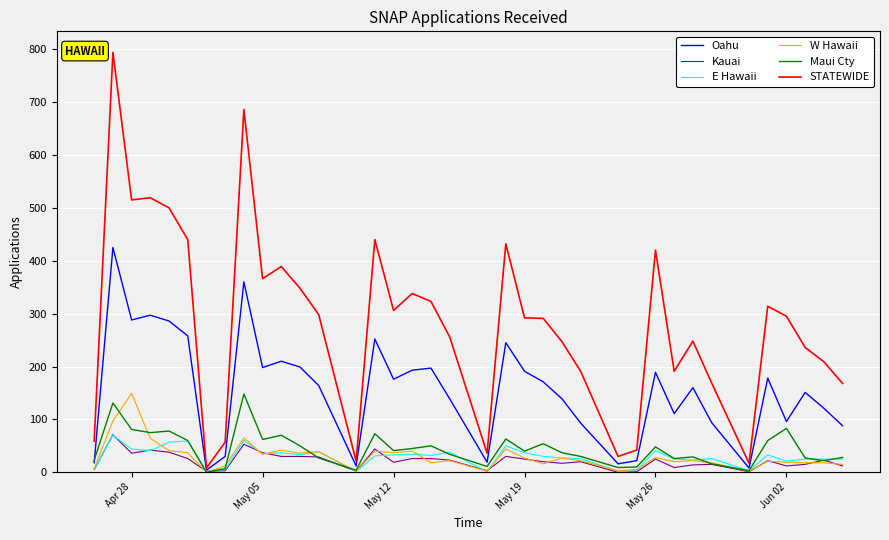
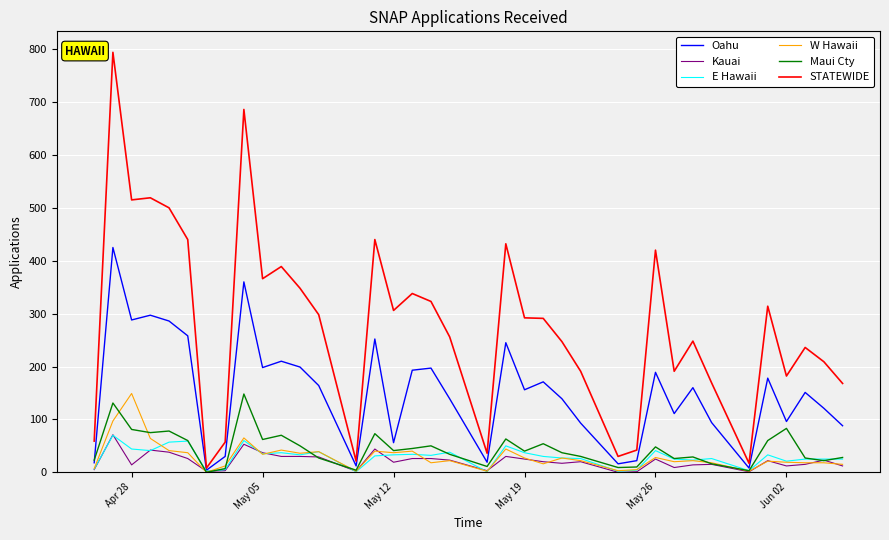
  {
    "Oahu": {
      "Apr 28": 290,
      "May 05": 200,
-     "May 12": 180,
-     "May 19": 190,
+     "May 12": 60,
+     "May 19": 160,
      "May 26": 190,
      "Jun 02": 100
    },
    "Kauai": {
-     "Apr 28": 40,
+     "Apr 28": 10,
      "May 12": 20,
      "Jun 02": 10
    },
    "E Hawaii": {
      "Apr 28": 40,
      "May 26": 40
    },
    "W Hawaii": {
      "Apr 28": 150
    },
    "Maui Cty": {
      "Apr 28": 80,
      "May 05": 60,
      "May 26": 50,
      "Jun 02": 80
    },
    "STATEWIDE": {
      "Apr 28": 520,
      "May 05": 370,
      "May 12": 310,
      "May 19": 290,
      "May 26": 420,
-     "Jun 02": 300
+     "Jun 02": 180
    }
  }
